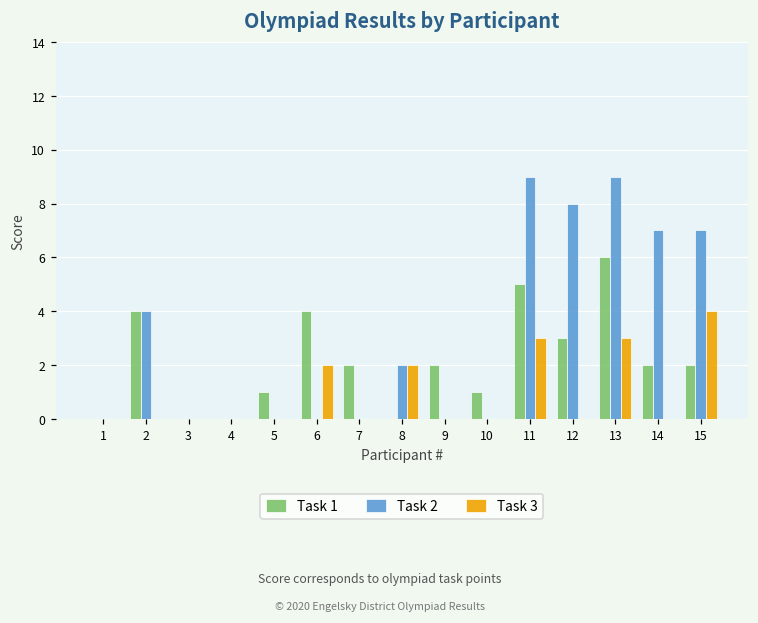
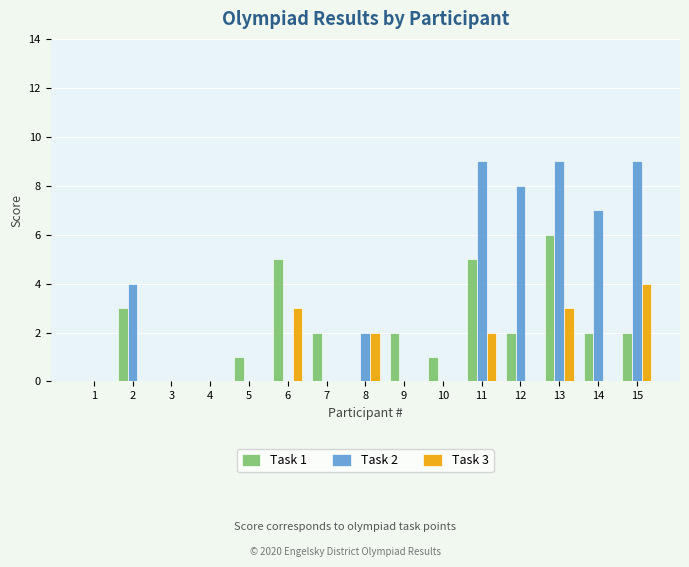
  {
    "Task 1": {
      "1": 0,
-     "2": 4,
+     "2": 3,
      "3": 0,
      "4": 0,
      "5": 1,
-     "6": 4,
+     "6": 5,
      "7": 2,
      "8": 0,
      "9": 2,
      "10": 1,
      "11": 5,
-     "12": 3,
+     "12": 2,
      "13": 6,
      "14": 2,
      "15": 2
    },
    "Task 2": {
      "1": 0,
      "2": 4,
      "3": 0,
      "4": 0,
      "5": 0,
      "6": 0,
      "7": 0,
      "8": 2,
      "9": 0,
      "10": 0,
      "11": 9,
      "12": 8,
      "13": 9,
      "14": 7,
-     "15": 7
+     "15": 9
    },
    "Task 3": {
      "1": 0,
      "2": 0,
      "3": 0,
      "4": 0,
      "5": 0,
-     "6": 2,
+     "6": 3,
      "7": 0,
      "8": 2,
      "9": 0,
      "10": 0,
-     "11": 3,
+     "11": 2,
      "12": 0,
      "13": 3,
      "14": 0,
      "15": 4
    }
  }
